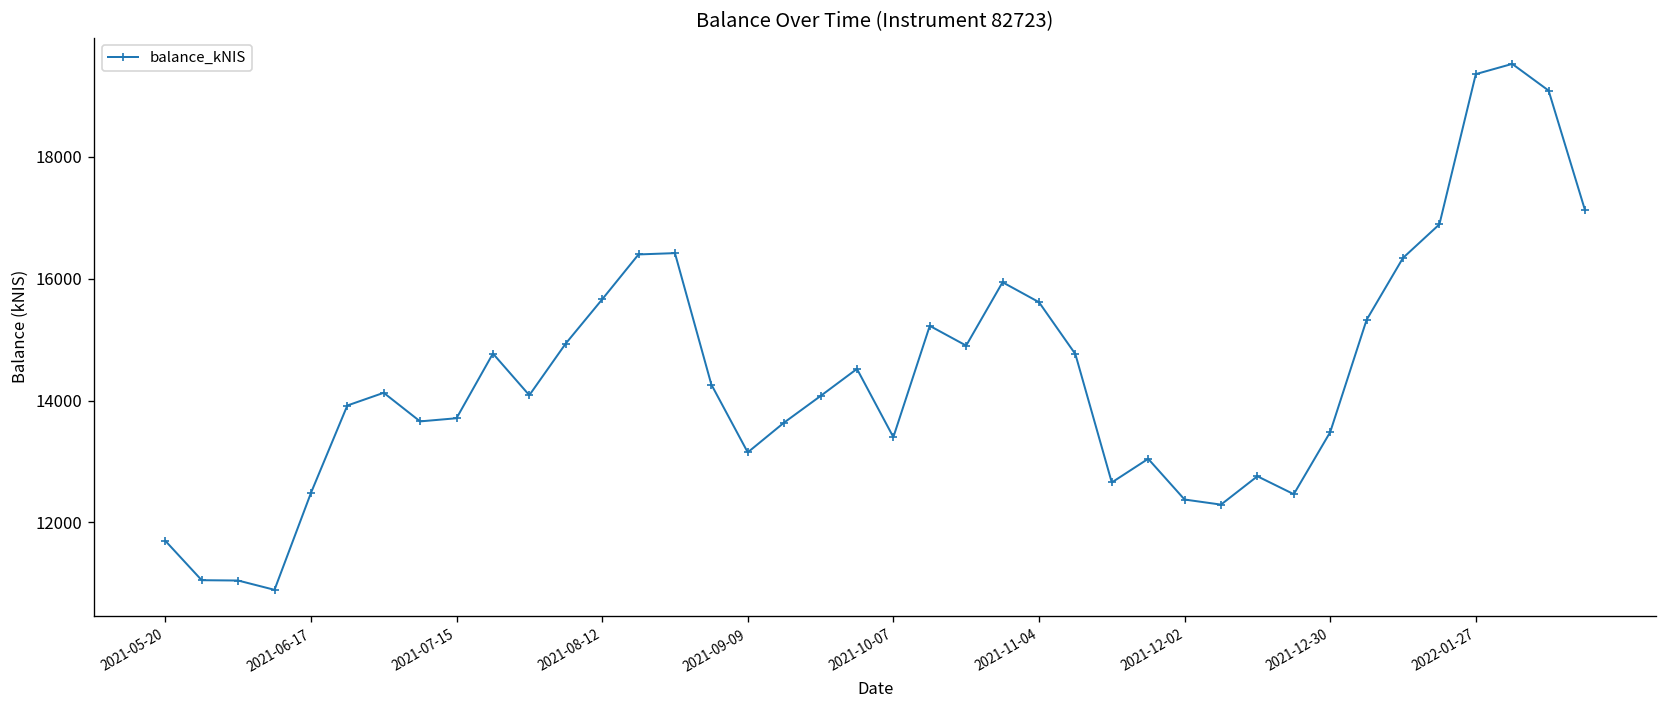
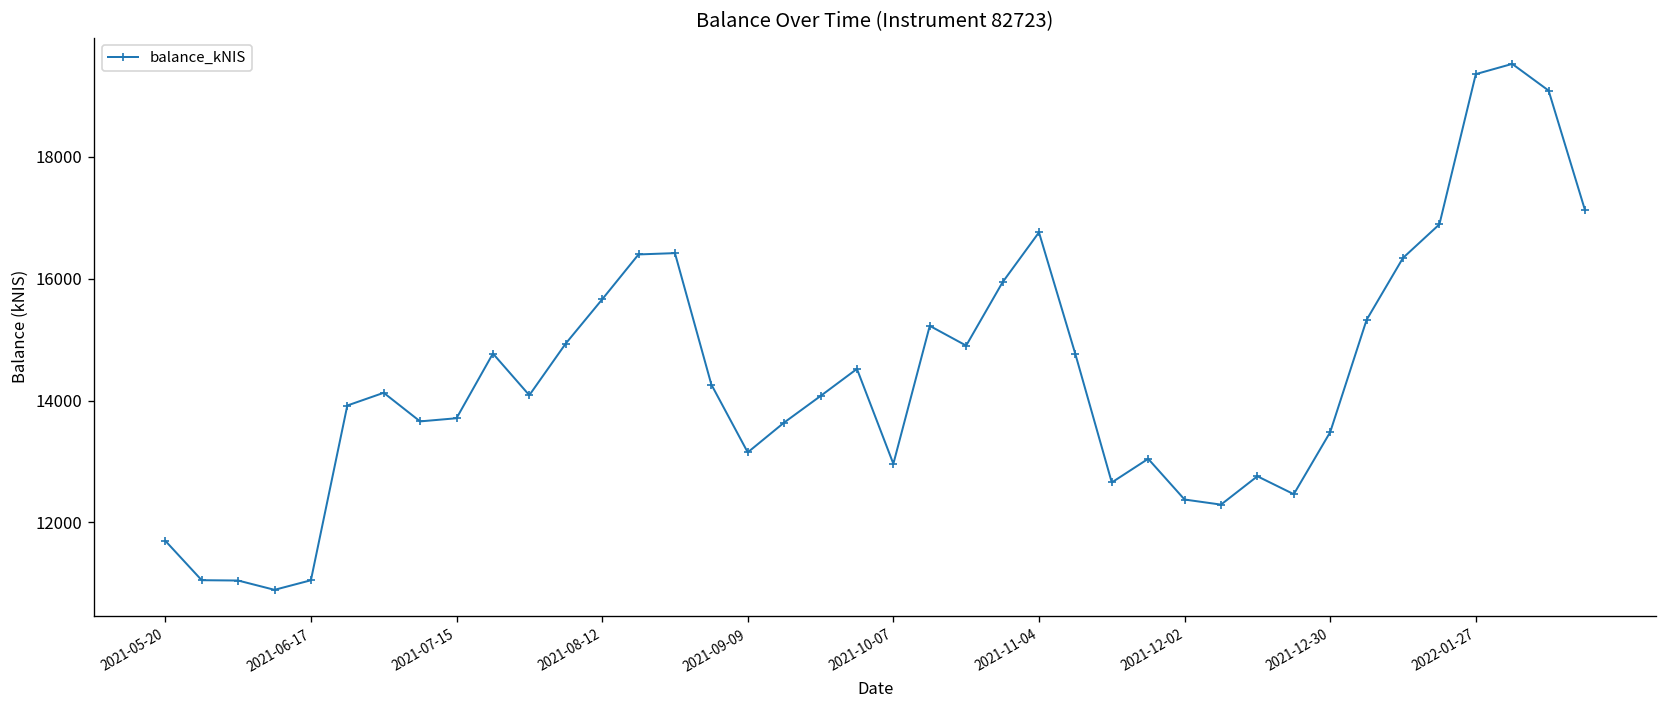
  {
    "2021-05-20": 11700,
-   "2021-06-17": 12500,
+   "2021-06-17": 11100,
    "2021-07-15": 13700,
    "2021-08-12": 15700,
    "2021-09-09": 13200,
-   "2021-10-07": 13400,
-   "2021-11-04": 15600,
+   "2021-10-07": 13000,
+   "2021-11-04": 16800,
    "2021-12-02": 12400,
    "2021-12-30": 13500,
    "2022-01-27": 19400
  }
